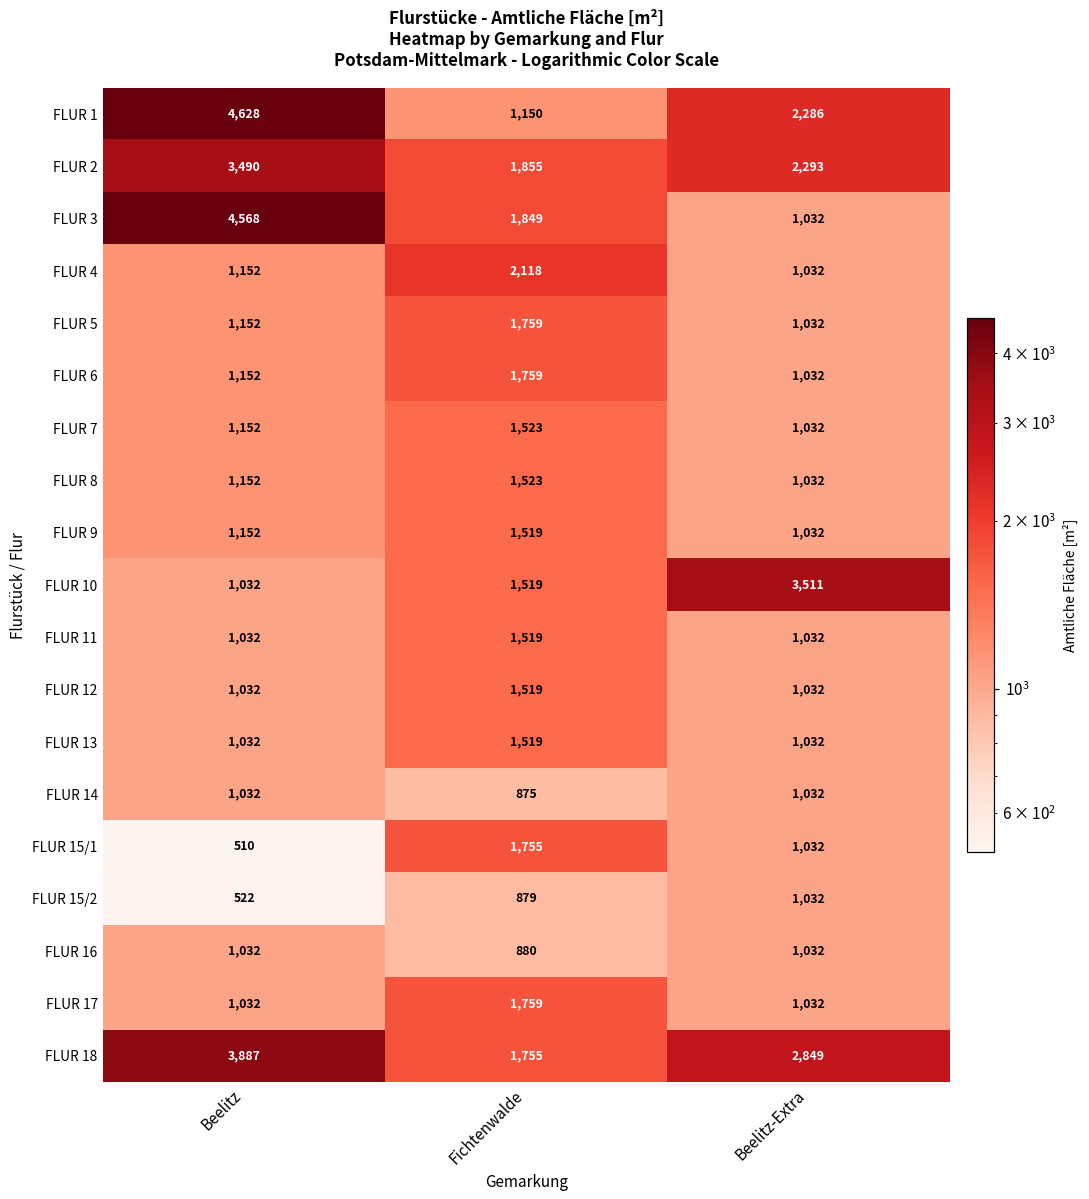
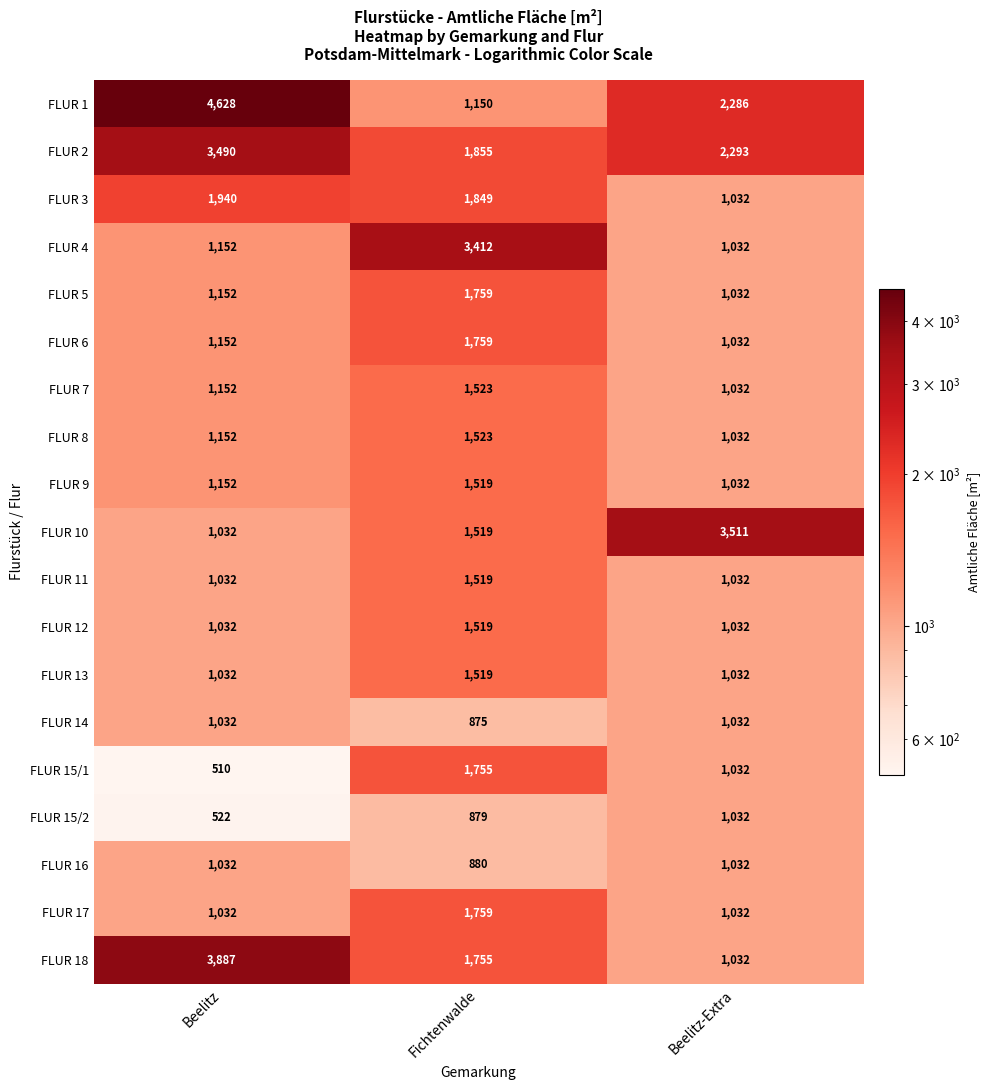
  {
    "FLUR 1": {
      "Beelitz": "4,628",
      "Fichtenwalde": "1,150",
      "Beelitz-Extra": "2,286"
    },
    "FLUR 2": {
      "Beelitz": "3,490",
      "Fichtenwalde": "1,855",
      "Beelitz-Extra": "2,293"
    },
    "FLUR 3": {
-     "Beelitz": "4,568",
+     "Beelitz": "1,940",
      "Fichtenwalde": "1,849",
      "Beelitz-Extra": "1,032"
    },
    "FLUR 4": {
      "Beelitz": "1,152",
-     "Fichtenwalde": "2,118",
+     "Fichtenwalde": "3,412",
      "Beelitz-Extra": "1,032"
    },
    "FLUR 5": {
      "Beelitz": "1,152",
      "Fichtenwalde": "1,759",
      "Beelitz-Extra": "1,032"
    },
    "FLUR 6": {
      "Beelitz": "1,152",
      "Fichtenwalde": "1,759",
      "Beelitz-Extra": "1,032"
    },
    "FLUR 7": {
      "Beelitz": "1,152",
      "Fichtenwalde": "1,523",
      "Beelitz-Extra": "1,032"
    },
    "FLUR 8": {
      "Beelitz": "1,152",
      "Fichtenwalde": "1,523",
      "Beelitz-Extra": "1,032"
    },
    "FLUR 9": {
      "Beelitz": "1,152",
      "Fichtenwalde": "1,519",
      "Beelitz-Extra": "1,032"
    },
    "FLUR 10": {
      "Beelitz": "1,032",
      "Fichtenwalde": "1,519",
      "Beelitz-Extra": "3,511"
    },
    "FLUR 11": {
      "Beelitz": "1,032",
      "Fichtenwalde": "1,519",
      "Beelitz-Extra": "1,032"
    },
    "FLUR 12": {
      "Beelitz": "1,032",
      "Fichtenwalde": "1,519",
      "Beelitz-Extra": "1,032"
    },
    "FLUR 13": {
      "Beelitz": "1,032",
      "Fichtenwalde": "1,519",
      "Beelitz-Extra": "1,032"
    },
    "FLUR 14": {
      "Beelitz": "1,032",
      "Fichtenwalde": "875",
      "Beelitz-Extra": "1,032"
    },
    "FLUR 15/1": {
      "Beelitz": "510",
      "Fichtenwalde": "1,755",
      "Beelitz-Extra": "1,032"
    },
    "FLUR 15/2": {
      "Beelitz": "522",
      "Fichtenwalde": "879",
      "Beelitz-Extra": "1,032"
    },
    "FLUR 16": {
      "Beelitz": "1,032",
      "Fichtenwalde": "880",
      "Beelitz-Extra": "1,032"
    },
    "FLUR 17": {
      "Beelitz": "1,032",
      "Fichtenwalde": "1,759",
      "Beelitz-Extra": "1,032"
    },
    "FLUR 18": {
      "Beelitz": "3,887",
      "Fichtenwalde": "1,755",
-     "Beelitz-Extra": "2,849"
+     "Beelitz-Extra": "1,032"
    }
  }
